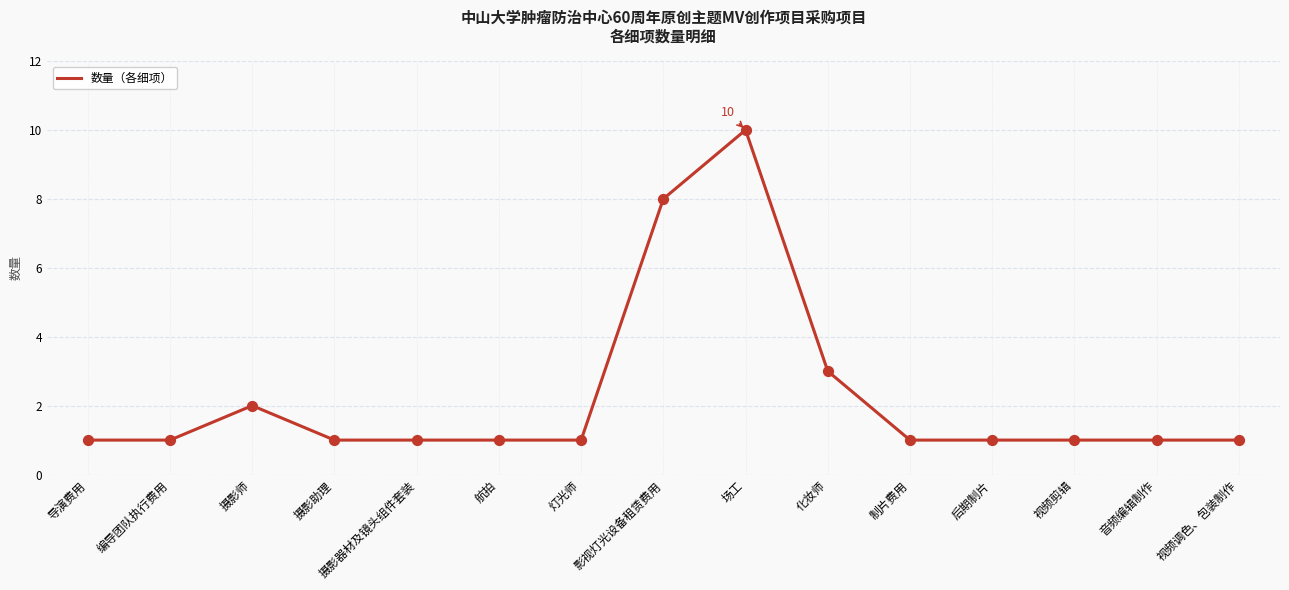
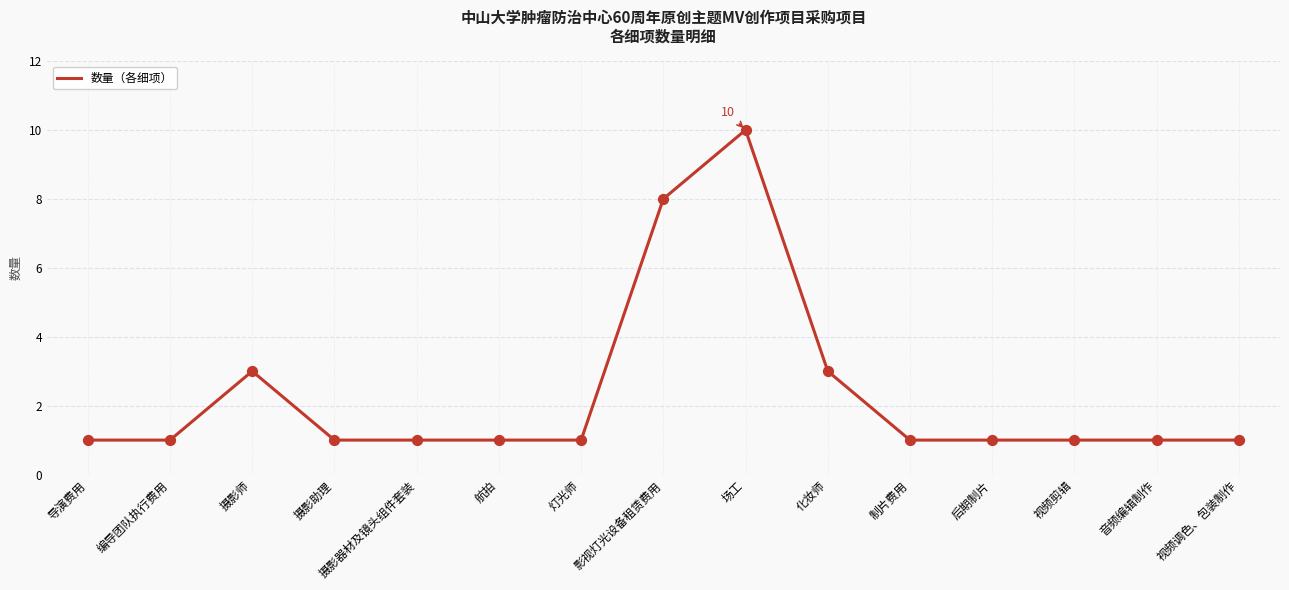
  {
    "导演费用": 1,
    "编导团队执行费用": 1,
-   "摄影师": 2,
+   "摄影师": 3,
    "摄影助理": 1,
    "摄影器材及镜头组件套装": 1,
    "航拍": 1,
    "灯光师": 1,
    "影视灯光设备租赁费用": 8,
    "化妆师": 3,
    "制片费用": 1,
    "后期制片": 1,
    "视频剪辑": 1,
    "音频编辑制作": 1,
    "视频调色、包装制作": 1
  }
